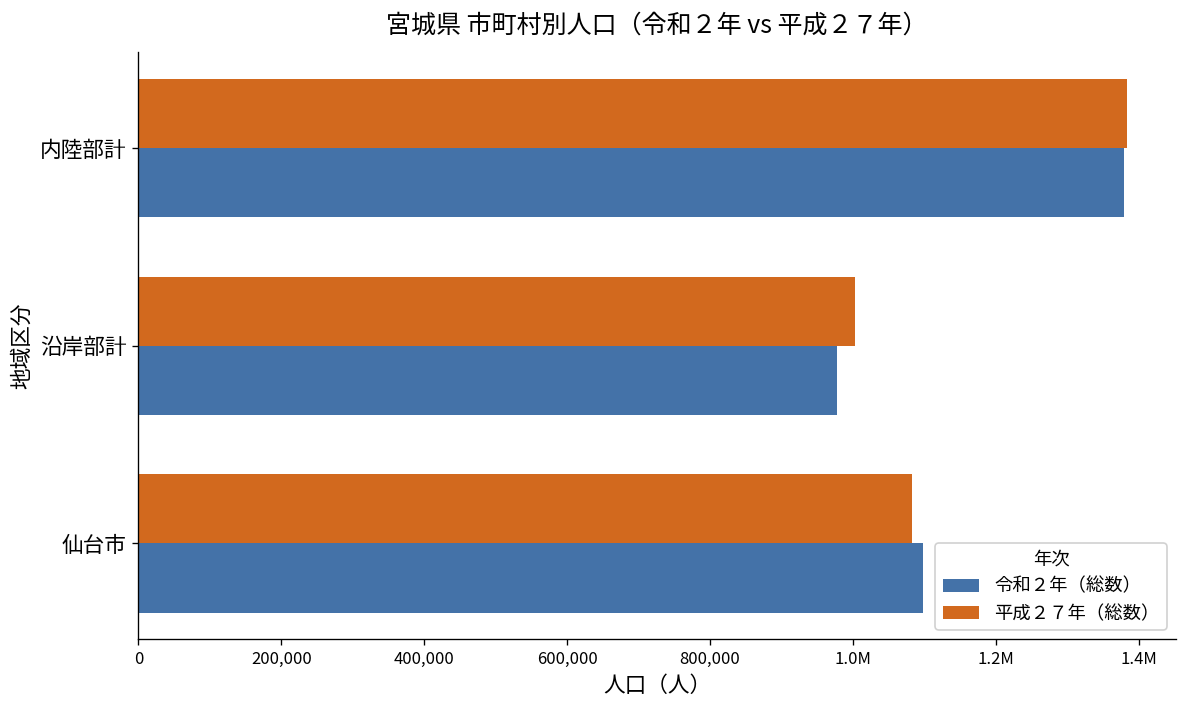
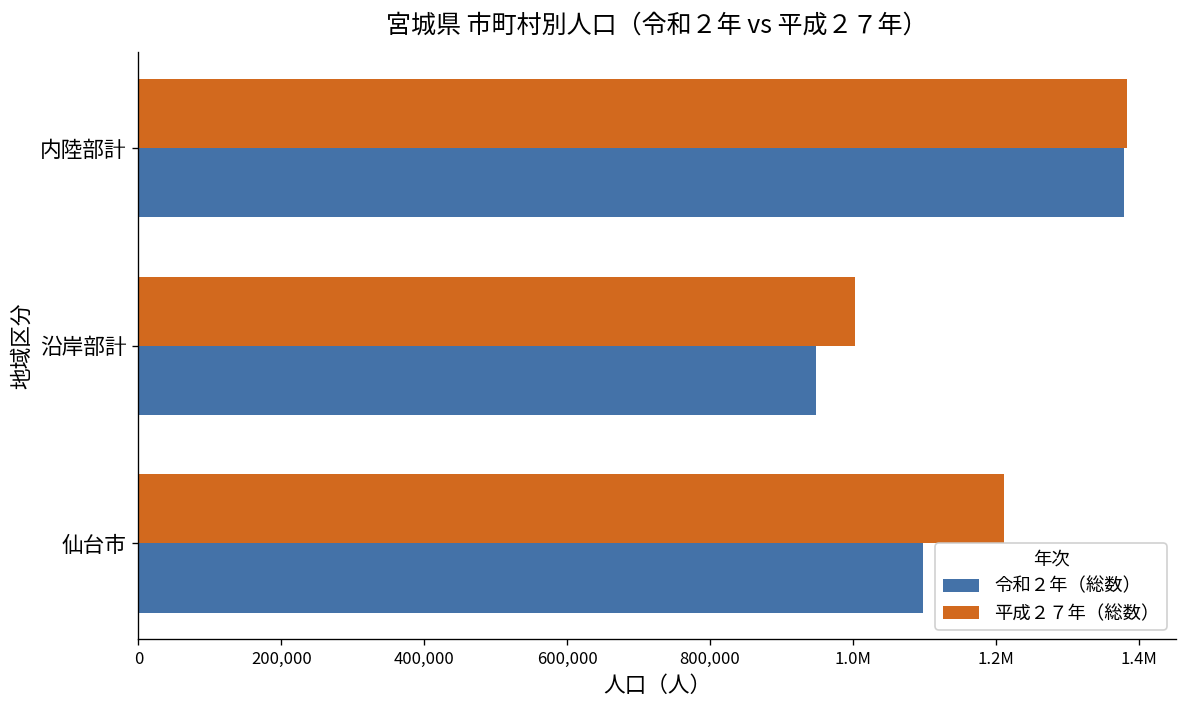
  {
    "令和２年（総数）": {
      "内陸部計": "1,380,000",
-     "沿岸部計": "980,000",
+     "沿岸部計": "950,000",
      "仙台市": "1,100,000"
    },
    "平成２７年（総数）": {
      "内陸部計": "1,380,000",
      "沿岸部計": "1,000,000",
-     "仙台市": "1,080,000"
+     "仙台市": "1,210,000"
    }
  }
